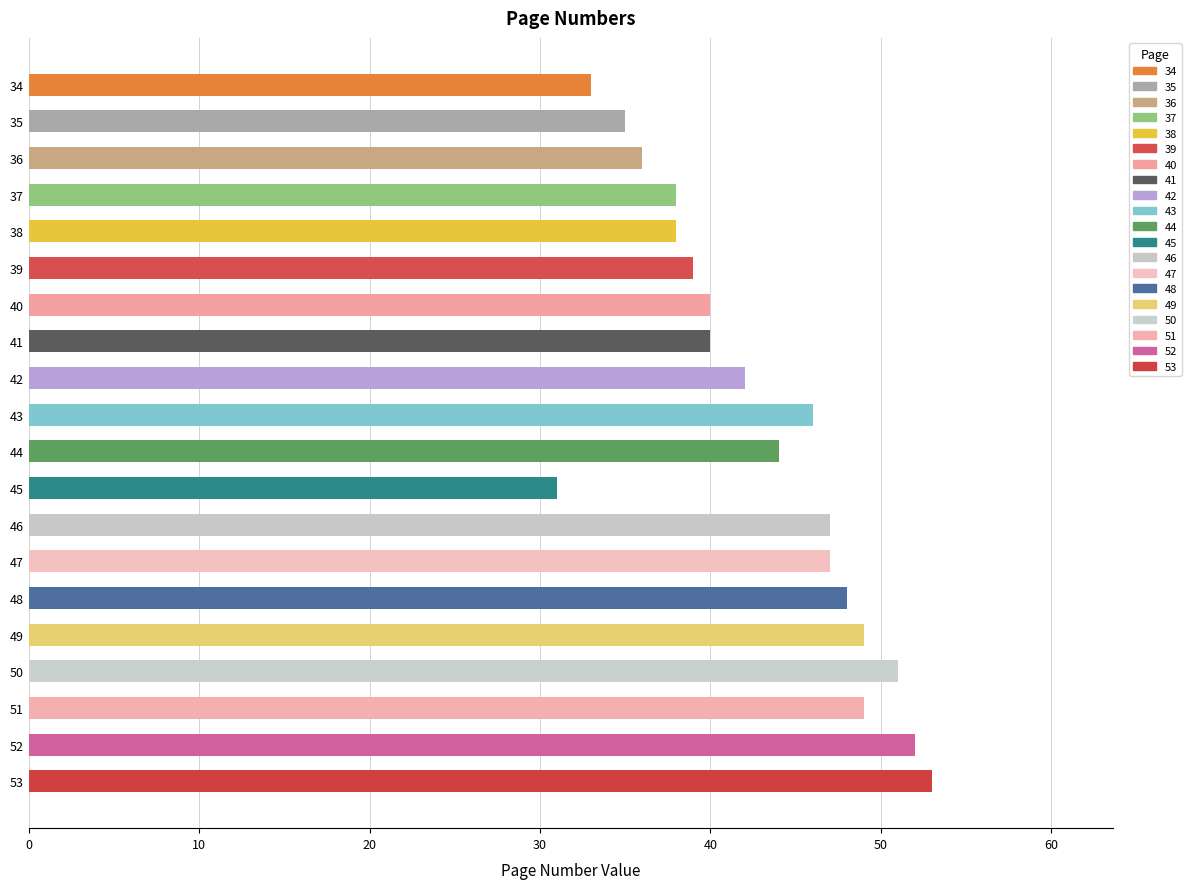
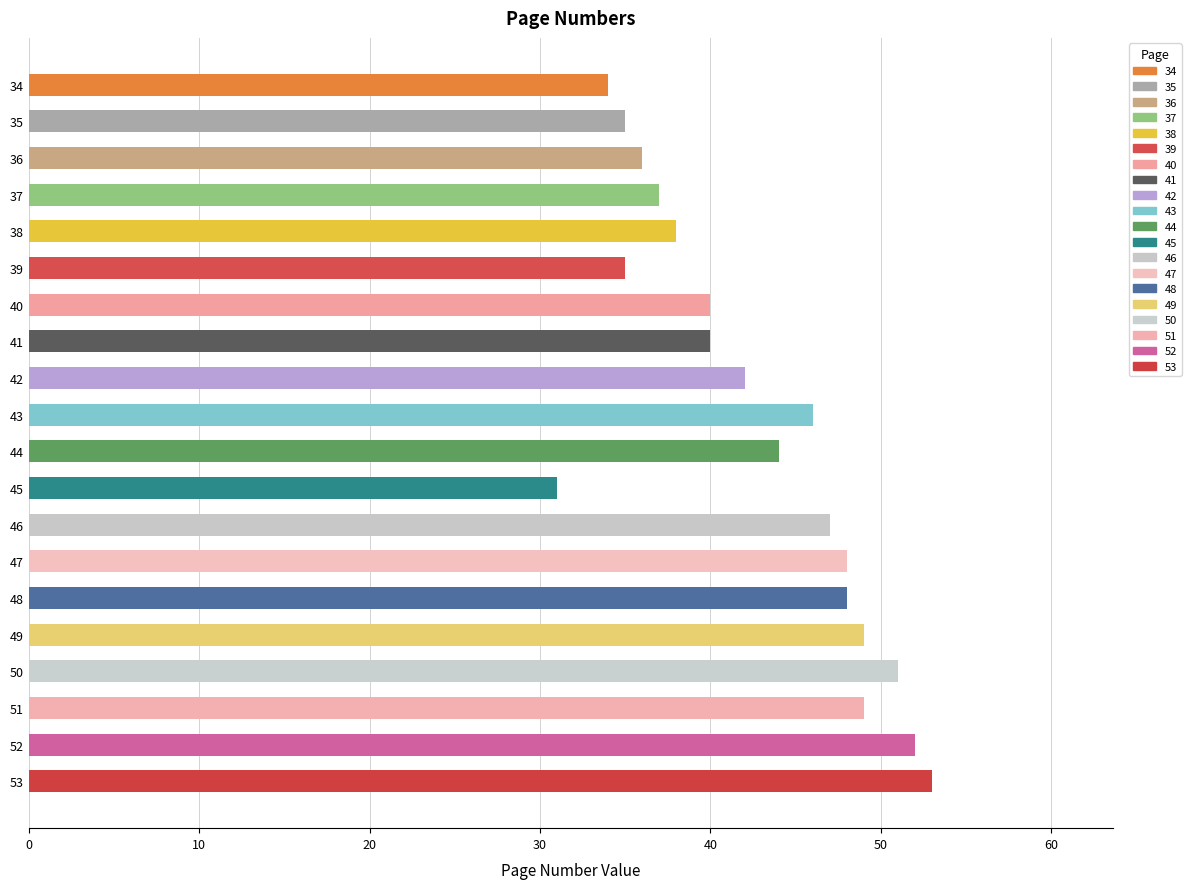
  {
-   "34": 33,
+   "34": 34,
    "35": 35,
    "36": 36,
-   "37": 38,
+   "37": 37,
    "38": 38,
-   "39": 39,
+   "39": 35,
    "40": 40,
    "41": 40,
    "42": 42,
    "43": 46,
    "44": 44,
    "45": 31,
    "46": 47,
-   "47": 47,
+   "47": 48,
    "48": 48,
    "49": 49,
    "50": 51,
    "51": 49,
    "52": 52,
    "53": 53
  }
